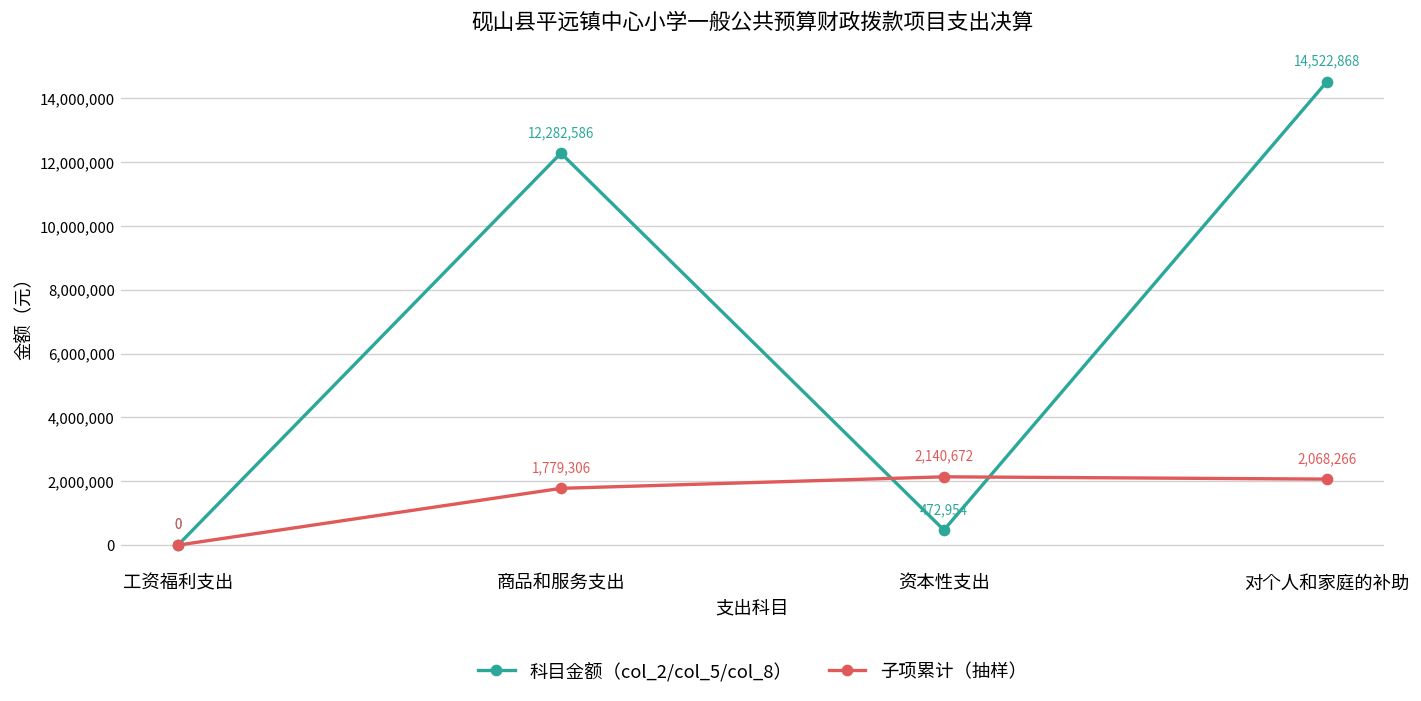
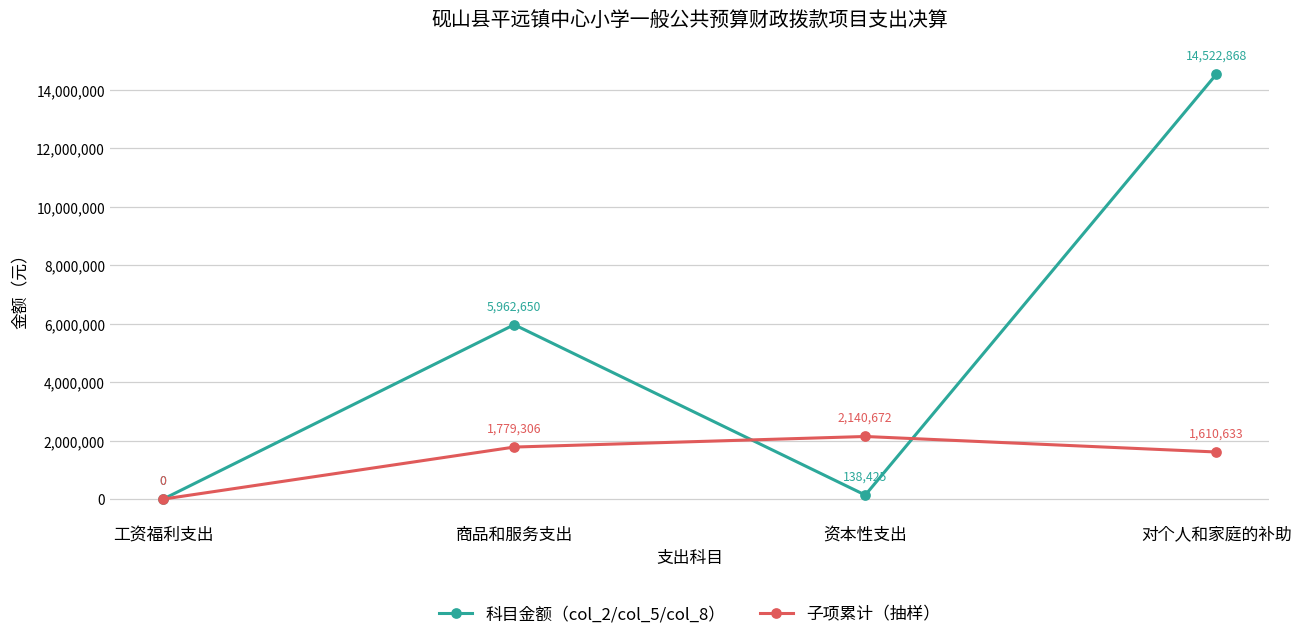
  {
    "科目金额（col_2/col_5/col_8）": {
-     "商品和服务支出": "12,282,586",
-     "资本性支出": "472,954",
+     "商品和服务支出": "5,962,650",
+     "资本性支出": "138,425",
      "对个人和家庭的补助": "14,522,868"
    },
    "子项累计（抽样）": {
      "商品和服务支出": "1,779,306",
      "资本性支出": "2,140,672",
-     "对个人和家庭的补助": "2,068,266"
+     "对个人和家庭的补助": "1,610,633"
    }
  }
